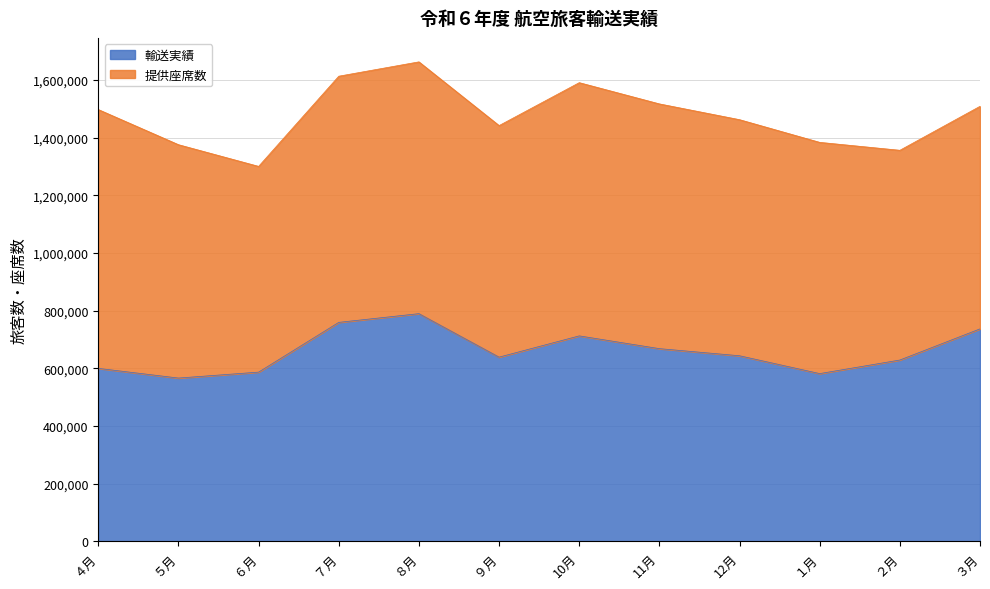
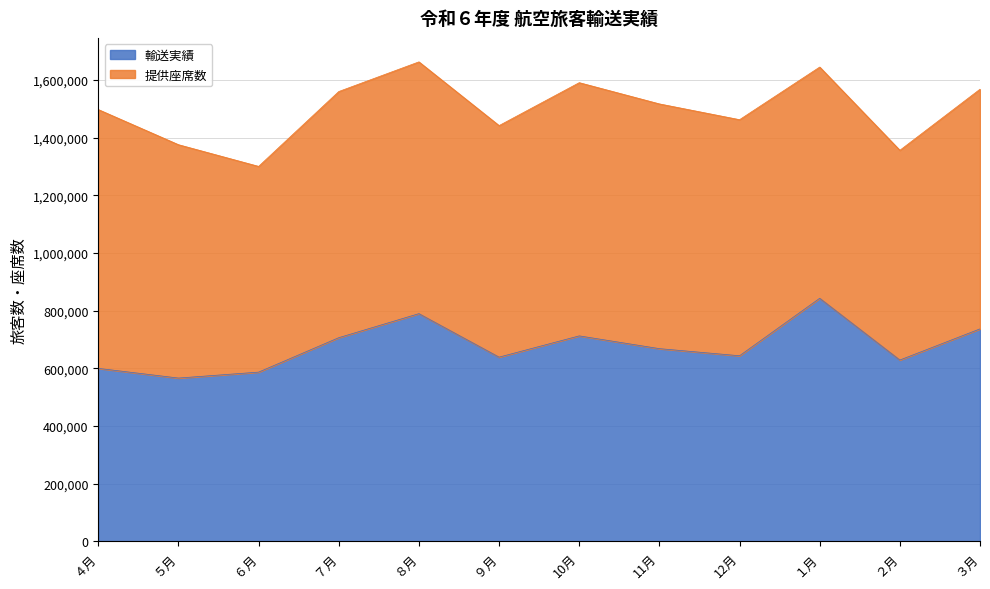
  {
    "輸送実績": {
      "４月": "600,000",
      "５月": "570,000",
      "６月": "590,000",
-     "７月": "760,000",
+     "７月": "710,000",
      "８月": "790,000",
      "９月": "640,000",
      "10月": "710,000",
      "11月": "670,000",
      "12月": "640,000",
-     "１月": "580,000",
+     "１月": "840,000",
      "２月": "630,000",
      "３月": "740,000"
    },
    "提供座席数": {
      "４月": "900,000",
      "５月": "810,000",
      "６月": "710,000",
      "７月": "850,000",
      "８月": "870,000",
      "９月": "800,000",
      "10月": "880,000",
      "11月": "850,000",
      "12月": "820,000",
      "１月": "800,000",
      "２月": "730,000",
-     "３月": "770,000"
+     "３月": "830,000"
    }
  }
